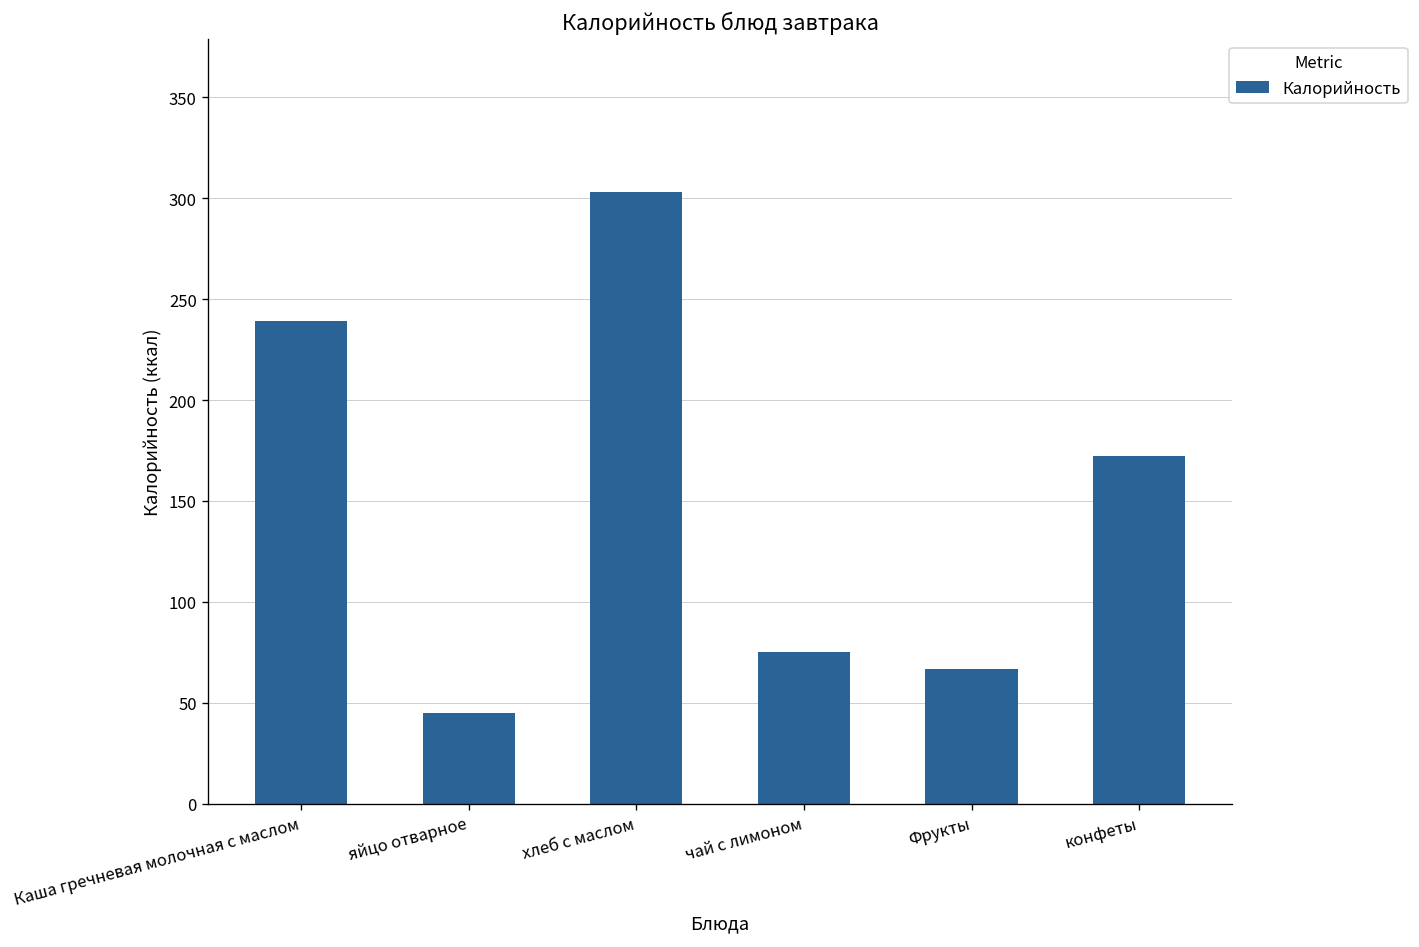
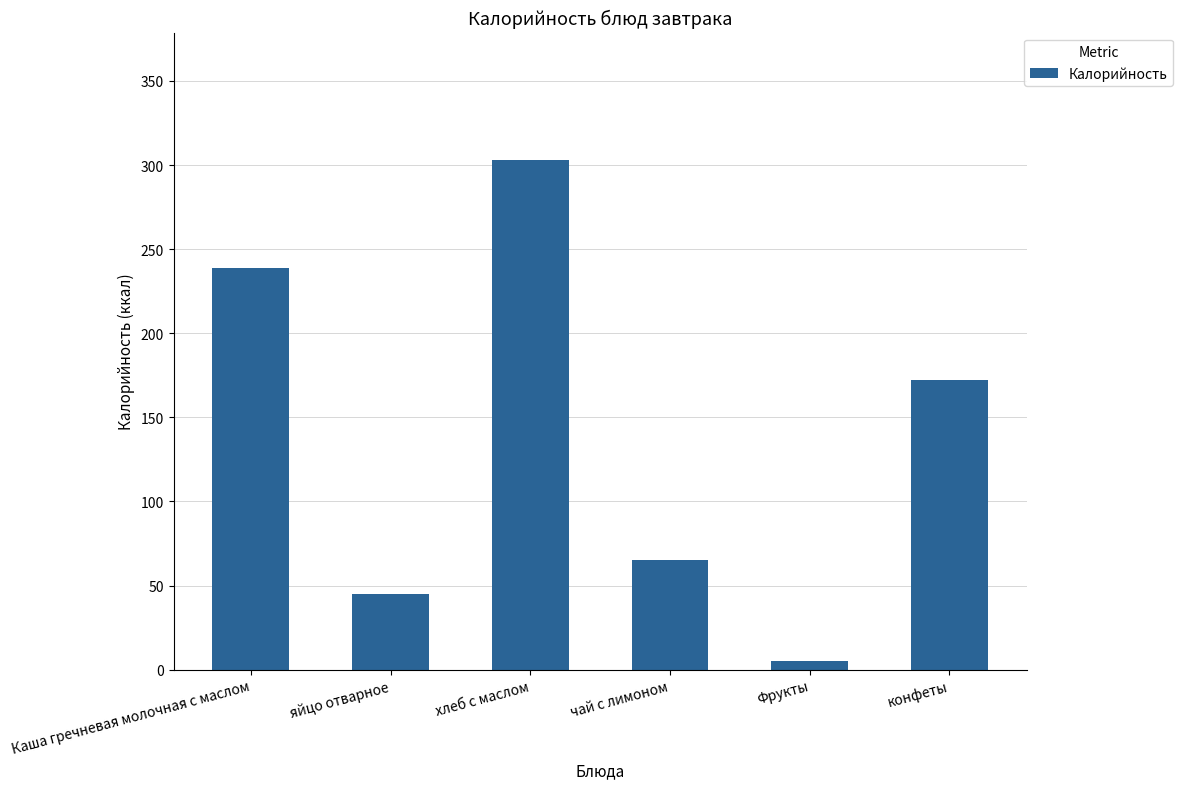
  {
    "Каша гречневая молочная с маслом": 239,
    "яйцо отварное": 45,
    "хлеб с маслом": 303,
-   "чай с лимоном": 75,
-   "Фрукты": 67,
+   "чай с лимоном": 65,
+   "Фрукты": 5,
    "конфеты": 172
  }
